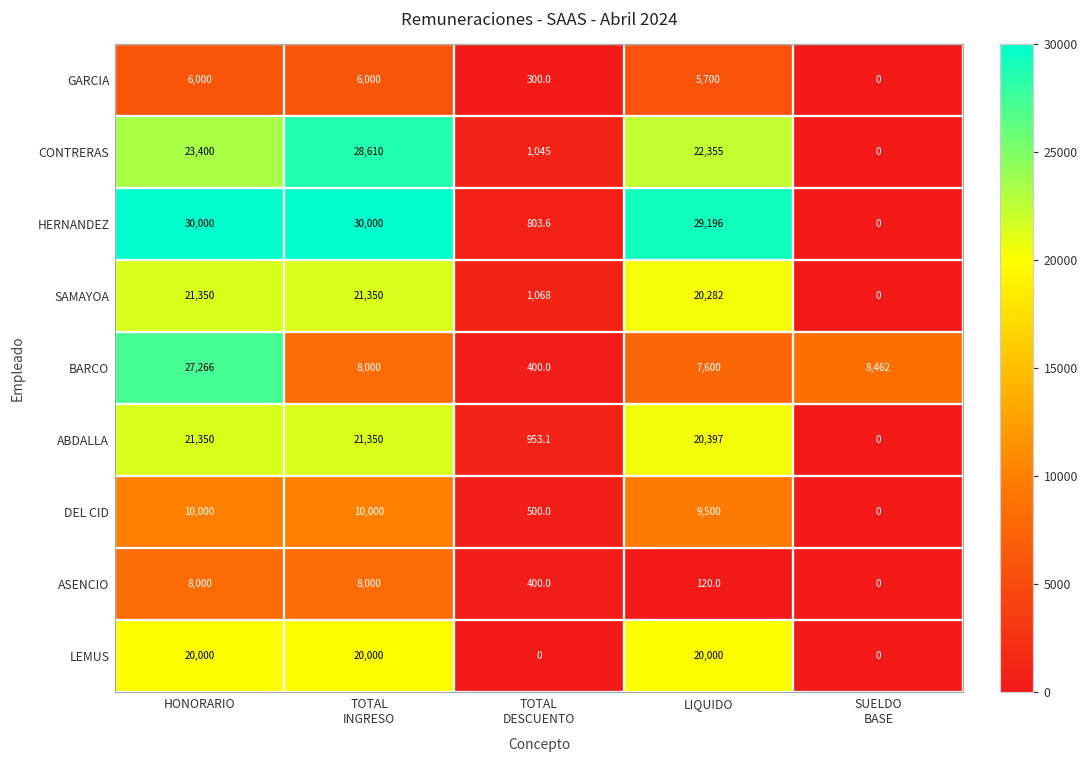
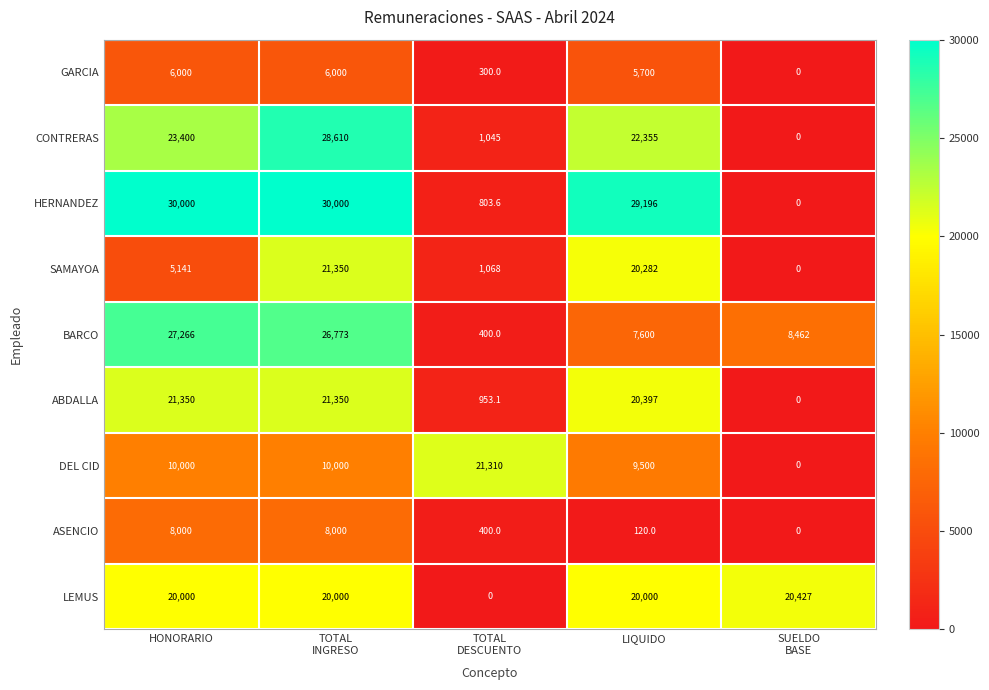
  {
    "GARCIA": {
      "HONORARIO": "6,000",
      "TOTAL INGRESO": "6,000",
      "TOTAL DESCUENTO": "300.0",
      "LIQUIDO": "5,700",
      "SUELDO BASE": "0"
    },
    "CONTRERAS": {
      "HONORARIO": "23,400",
      "TOTAL INGRESO": "28,610",
      "TOTAL DESCUENTO": "1,045",
      "LIQUIDO": "22,355",
      "SUELDO BASE": "0"
    },
    "HERNANDEZ": {
      "HONORARIO": "30,000",
      "TOTAL INGRESO": "30,000",
      "TOTAL DESCUENTO": "803.6",
      "LIQUIDO": "29,196",
      "SUELDO BASE": "0"
    },
    "SAMAYOA": {
-     "HONORARIO": "21,350",
+     "HONORARIO": "5,141",
      "TOTAL INGRESO": "21,350",
      "TOTAL DESCUENTO": "1,068",
      "LIQUIDO": "20,282",
      "SUELDO BASE": "0"
    },
    "BARCO": {
      "HONORARIO": "27,266",
-     "TOTAL INGRESO": "8,000",
+     "TOTAL INGRESO": "26,773",
      "TOTAL DESCUENTO": "400.0",
      "LIQUIDO": "7,600",
      "SUELDO BASE": "8,462"
    },
    "ABDALLA": {
      "HONORARIO": "21,350",
      "TOTAL INGRESO": "21,350",
      "TOTAL DESCUENTO": "953.1",
      "LIQUIDO": "20,397",
      "SUELDO BASE": "0"
    },
    "DEL CID": {
      "HONORARIO": "10,000",
      "TOTAL INGRESO": "10,000",
-     "TOTAL DESCUENTO": "500.0",
+     "TOTAL DESCUENTO": "21,310",
      "LIQUIDO": "9,500",
      "SUELDO BASE": "0"
    },
    "ASENCIO": {
      "HONORARIO": "8,000",
      "TOTAL INGRESO": "8,000",
      "TOTAL DESCUENTO": "400.0",
      "LIQUIDO": "120.0",
      "SUELDO BASE": "0"
    },
    "LEMUS": {
      "HONORARIO": "20,000",
      "TOTAL INGRESO": "20,000",
      "TOTAL DESCUENTO": "0",
      "LIQUIDO": "20,000",
-     "SUELDO BASE": "0"
+     "SUELDO BASE": "20,427"
    }
  }
